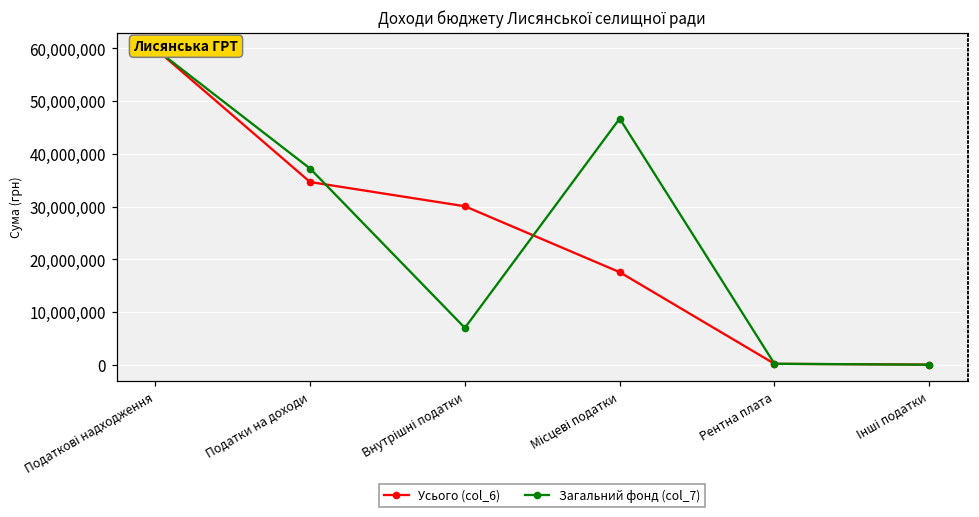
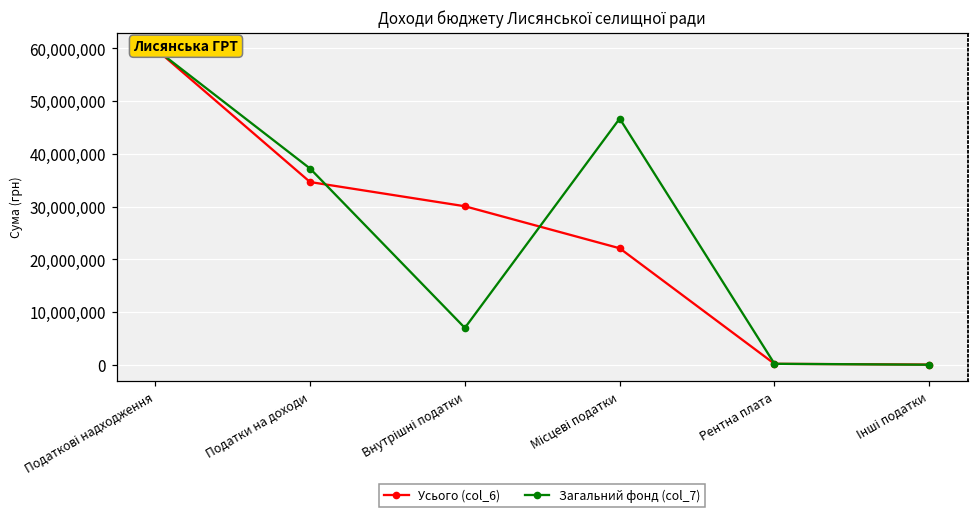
  {
    "Усього (col_6)": {
      "Податки на доходи": "35,000,000",
      "Внутрішні податки": "30,000,000",
-     "Місцеві податки": "18,000,000"
+     "Місцеві податки": "22,000,000"
    },
    "Загальний фонд (col_7)": {
      "Податки на доходи": "37,000,000",
      "Внутрішні податки": "7,000,000",
      "Місцеві податки": "47,000,000"
    }
  }
